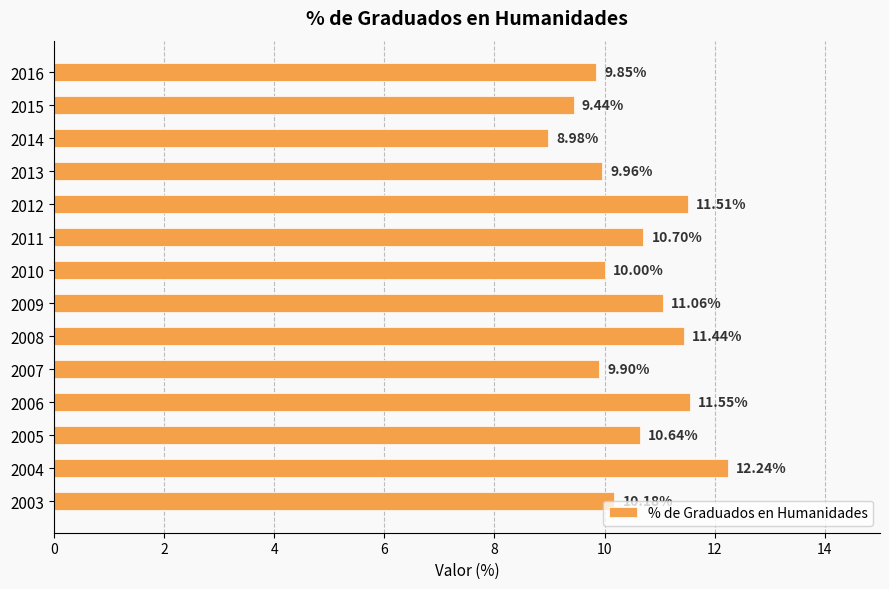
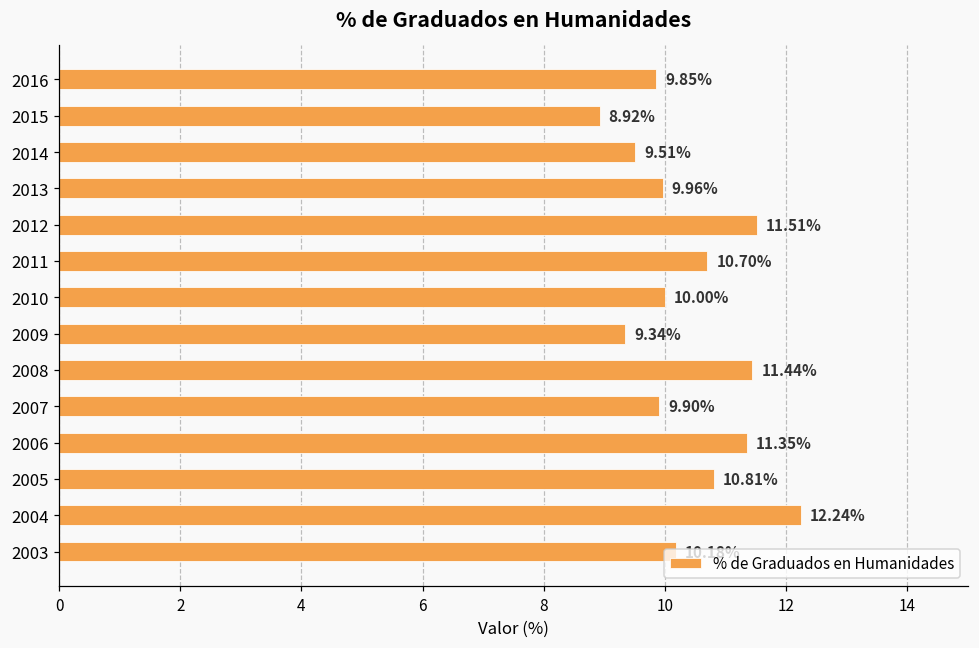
  {
    "2016": "9.85%",
-   "2015": "9.44%",
-   "2014": "8.98%",
+   "2015": "8.92%",
+   "2014": "9.51%",
    "2013": "9.96%",
    "2012": "11.51%",
    "2011": "10.70%",
    "2010": "10.00%",
-   "2009": "11.06%",
+   "2009": "9.34%",
    "2008": "11.44%",
    "2007": "9.90%",
-   "2006": "11.55%",
-   "2005": "10.64%",
+   "2006": "11.35%",
+   "2005": "10.81%",
    "2004": "12.24%"
  }
